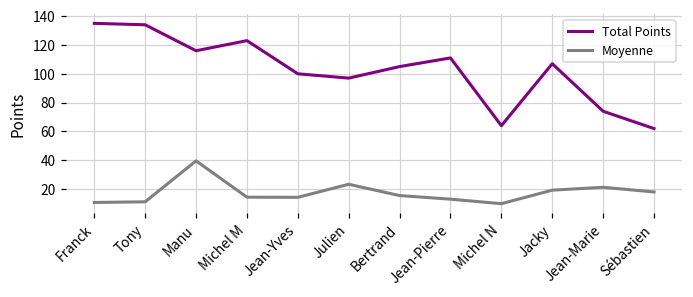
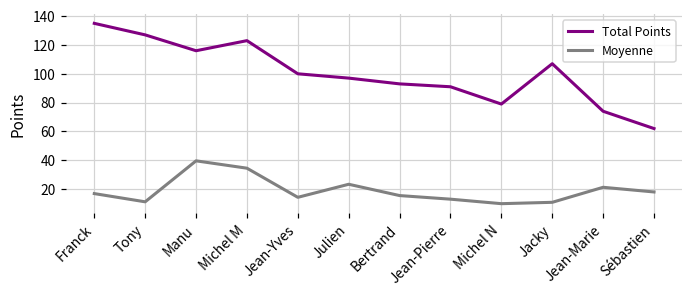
  {
    "Total Points": {
      "Franck": 135,
-     "Tony": 134,
+     "Tony": 127,
      "Manu": 116,
      "Michel M": 123,
      "Jean-Yves": 100,
      "Julien": 97,
-     "Bertrand": 105,
-     "Jean-Pierre": 111,
-     "Michel N": 64,
+     "Bertrand": 93,
+     "Jean-Pierre": 91,
+     "Michel N": 79,
      "Jacky": 107,
      "Jean-Marie": 74,
      "Sébastien": 62
    },
    "Moyenne": {
-     "Franck": 11,
+     "Franck": 17,
      "Tony": 11,
      "Manu": 40,
-     "Michel M": 14,
+     "Michel M": 34,
      "Jean-Yves": 14,
      "Julien": 23,
      "Bertrand": 16,
      "Jean-Pierre": 13,
      "Michel N": 10,
-     "Jacky": 19,
+     "Jacky": 11,
      "Jean-Marie": 21,
      "Sébastien": 18
    }
  }
